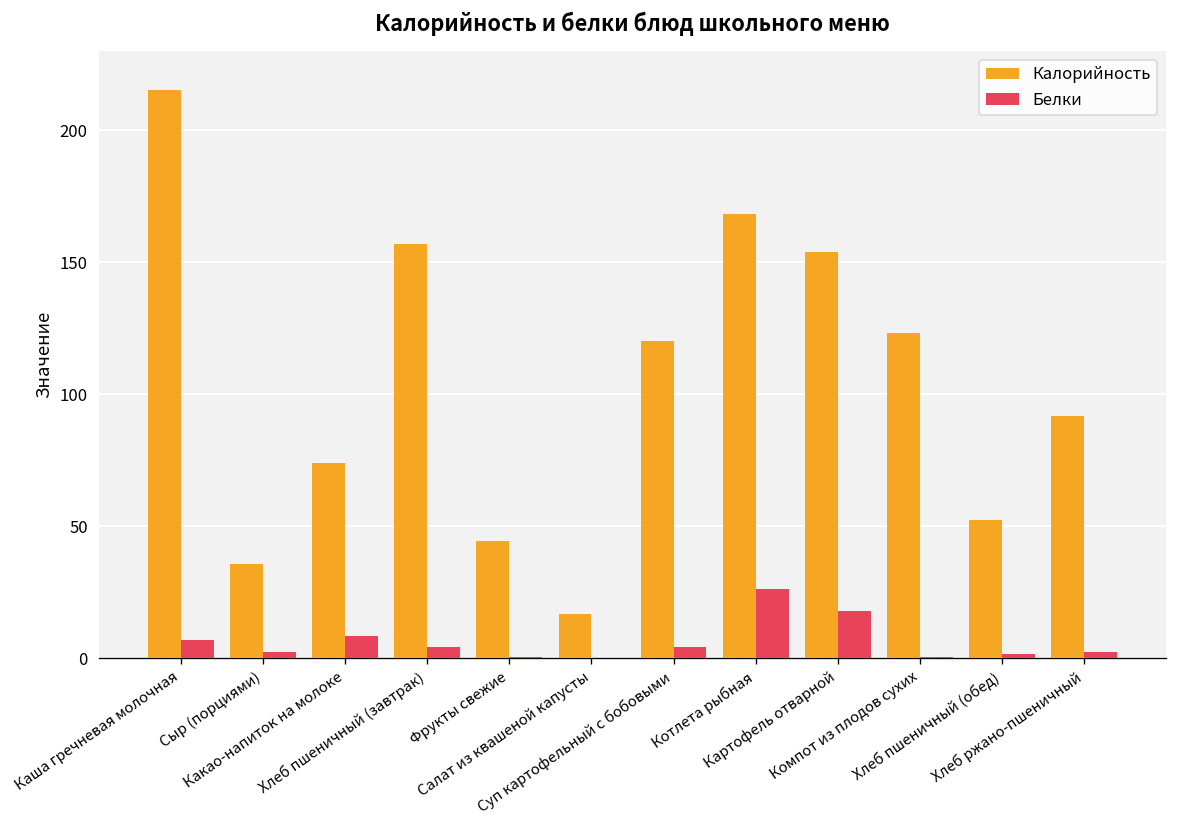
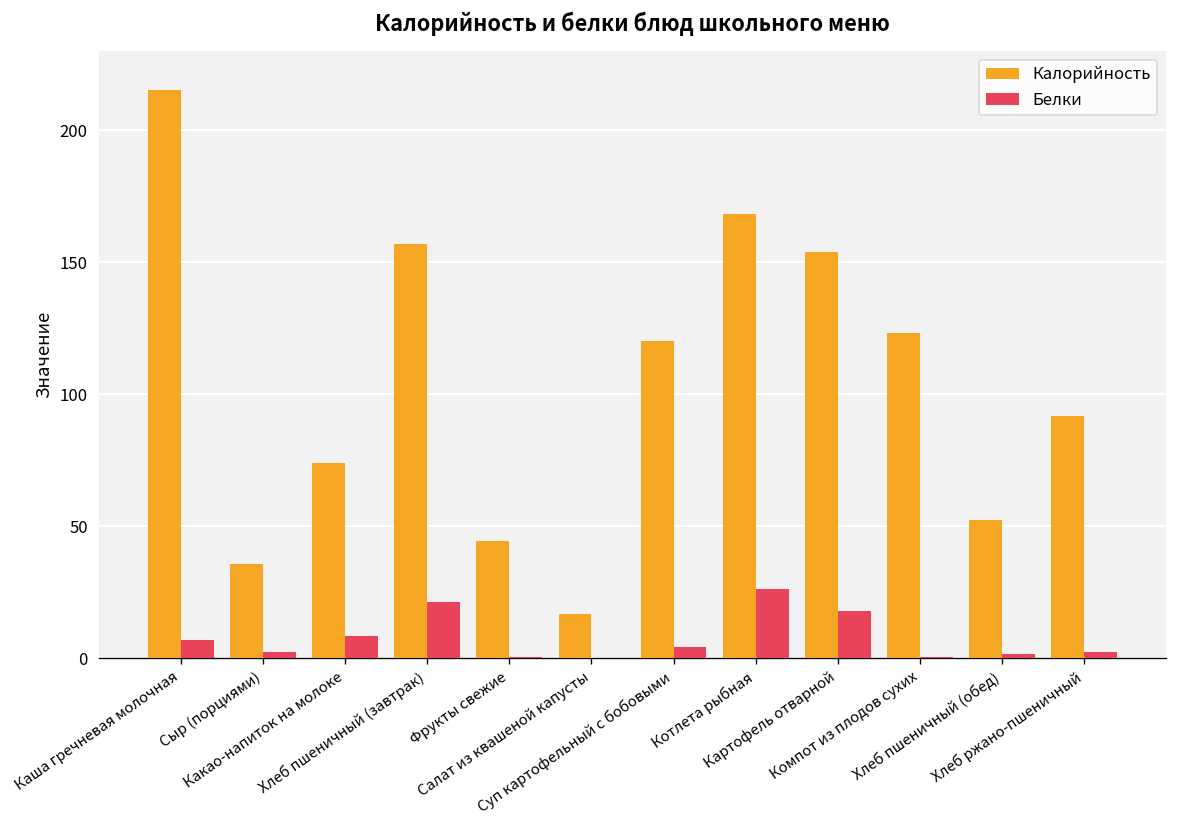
  {
    "Калорийность": {
      "Каша гречневая молочная": 215,
      "Сыр (порциями)": 36,
      "Какао-напиток на молоке": 74,
      "Хлеб пшеничный (завтрак)": 157,
      "Фрукты свежие": 44,
      "Салат из квашеной капусты": 17,
      "Суп картофельный с бобовыми": 120,
      "Котлета рыбная": 168,
      "Картофель отварной": 154,
      "Компот из плодов сухих": 123,
      "Хлеб пшеничный (обед)": 52,
      "Хлеб ржано-пшеничный": 92
    },
    "Белки": {
      "Каша гречневая молочная": 7,
      "Сыр (порциями)": 2,
      "Какао-напиток на молоке": 9,
-     "Хлеб пшеничный (завтрак)": 5,
+     "Хлеб пшеничный (завтрак)": 21,
      "Салат из квашеной капусты": 0,
      "Суп картофельный с бобовыми": 4,
      "Котлета рыбная": 26,
      "Картофель отварной": 18,
      "Хлеб пшеничный (обед)": 2,
      "Хлеб ржано-пшеничный": 2
    }
  }
